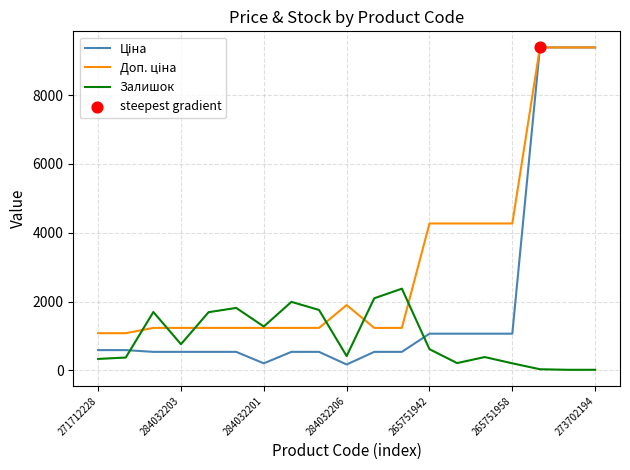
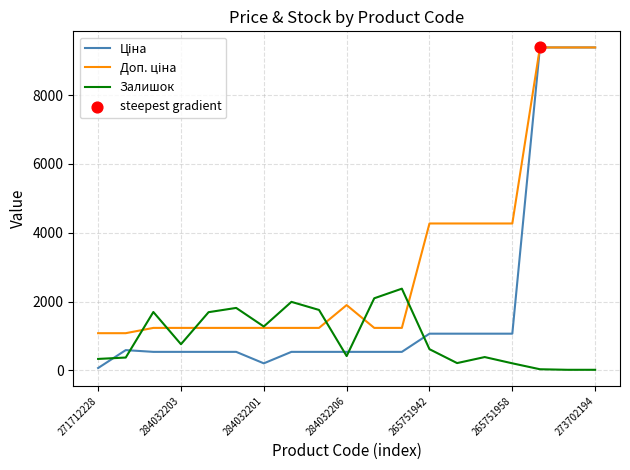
  {
    "Ціна": {
-     "271712228": 600,
+     "271712228": 100,
      "284032203": 500,
      "284032201": 200,
-     "284032206": 200,
+     "284032206": 500,
      "265751942": 1100,
      "265751958": 1100
    },
    "Доп. ціна": {
      "271712228": 1100,
      "284032203": 1200,
      "284032206": 1900,
      "265751942": 4300,
      "265751958": 4300
    },
    "Залишок": {
      "271712228": 300,
      "284032203": 800,
      "284032206": 400,
      "265751942": 600,
      "265751958": 200,
      "273702194": 0
    }
  }
